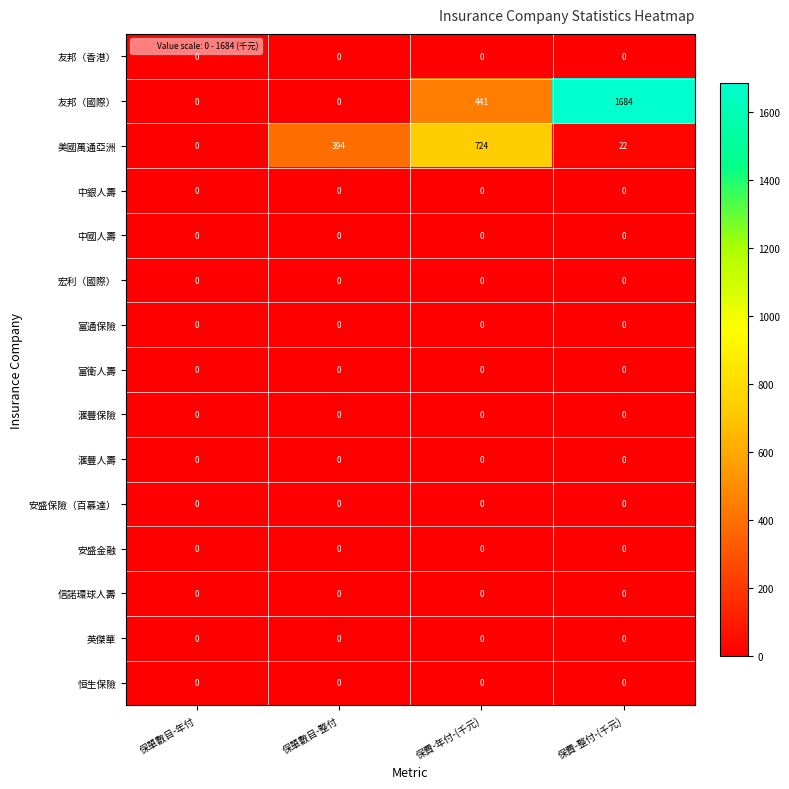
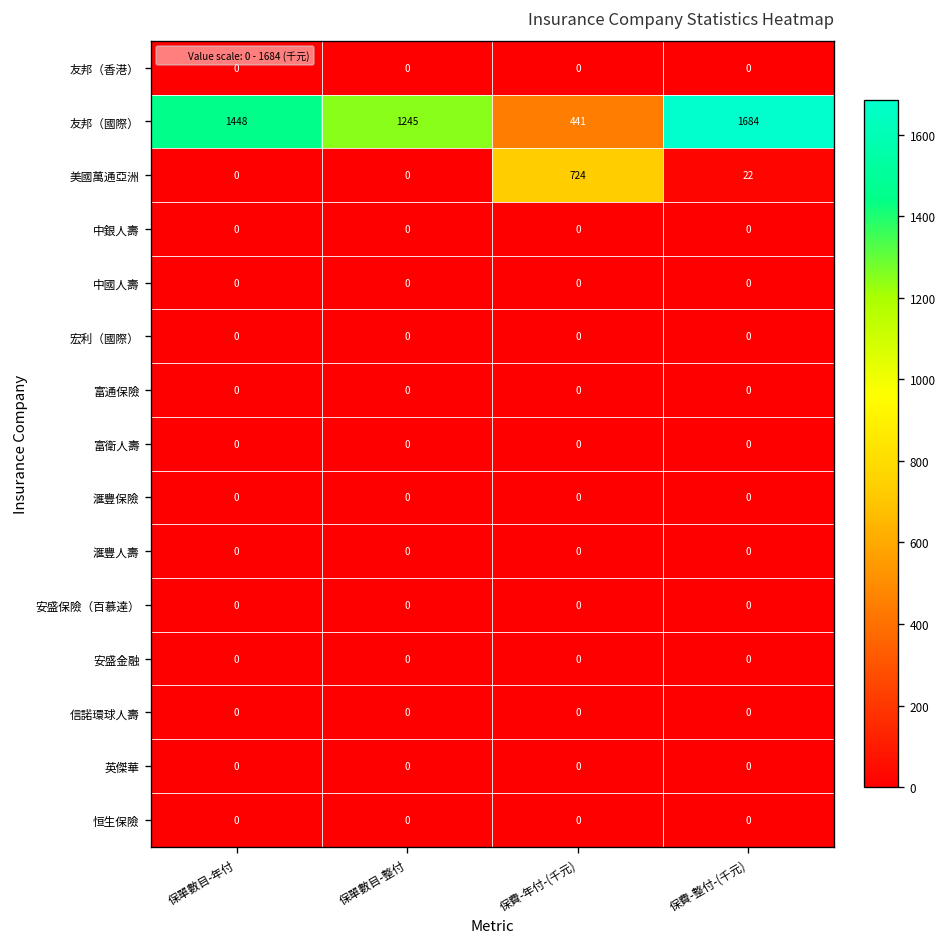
  {
    "友邦（香港）": {
      "保單數目-整付": 0,
      "保費-年付-(千元)": 0,
      "保費-整付-(千元)": 0
    },
    "友邦（國際）": {
-     "保單數目-年付": 0,
-     "保單數目-整付": 0,
+     "保單數目-年付": 1448,
+     "保單數目-整付": 1245,
      "保費-年付-(千元)": 441,
      "保費-整付-(千元)": 1684
    },
    "美國萬通亞洲": {
      "保單數目-年付": 0,
-     "保單數目-整付": 394,
+     "保單數目-整付": 0,
      "保費-年付-(千元)": 724,
      "保費-整付-(千元)": 22
    },
    "中銀人壽": {
      "保單數目-年付": 0,
      "保單數目-整付": 0,
      "保費-年付-(千元)": 0,
      "保費-整付-(千元)": 0
    },
    "中國人壽": {
      "保單數目-年付": 0,
      "保單數目-整付": 0,
      "保費-年付-(千元)": 0,
      "保費-整付-(千元)": 0
    },
    "宏利（國際）": {
      "保單數目-年付": 0,
      "保單數目-整付": 0,
      "保費-年付-(千元)": 0,
      "保費-整付-(千元)": 0
    },
    "富通保險": {
      "保單數目-年付": 0,
      "保單數目-整付": 0,
      "保費-年付-(千元)": 0,
      "保費-整付-(千元)": 0
    },
    "富衛人壽": {
      "保單數目-年付": 0,
      "保單數目-整付": 0,
      "保費-年付-(千元)": 0,
      "保費-整付-(千元)": 0
    },
    "滙豐保險": {
      "保單數目-年付": 0,
      "保單數目-整付": 0,
      "保費-年付-(千元)": 0,
      "保費-整付-(千元)": 0
    },
    "滙豐人壽": {
      "保單數目-年付": 0,
      "保單數目-整付": 0,
      "保費-年付-(千元)": 0,
      "保費-整付-(千元)": 0
    },
    "安盛保險（百慕達）": {
      "保單數目-年付": 0,
      "保單數目-整付": 0,
      "保費-年付-(千元)": 0,
      "保費-整付-(千元)": 0
    },
    "安盛金融": {
      "保單數目-年付": 0,
      "保單數目-整付": 0,
      "保費-年付-(千元)": 0,
      "保費-整付-(千元)": 0
    },
    "信諾環球人壽": {
      "保單數目-年付": 0,
      "保單數目-整付": 0,
      "保費-年付-(千元)": 0,
      "保費-整付-(千元)": 0
    },
    "英傑華": {
      "保單數目-年付": 0,
      "保單數目-整付": 0,
      "保費-年付-(千元)": 0,
      "保費-整付-(千元)": 0
    },
    "恒生保險": {
      "保單數目-年付": 0,
      "保單數目-整付": 0,
      "保費-年付-(千元)": 0,
      "保費-整付-(千元)": 0
    }
  }
